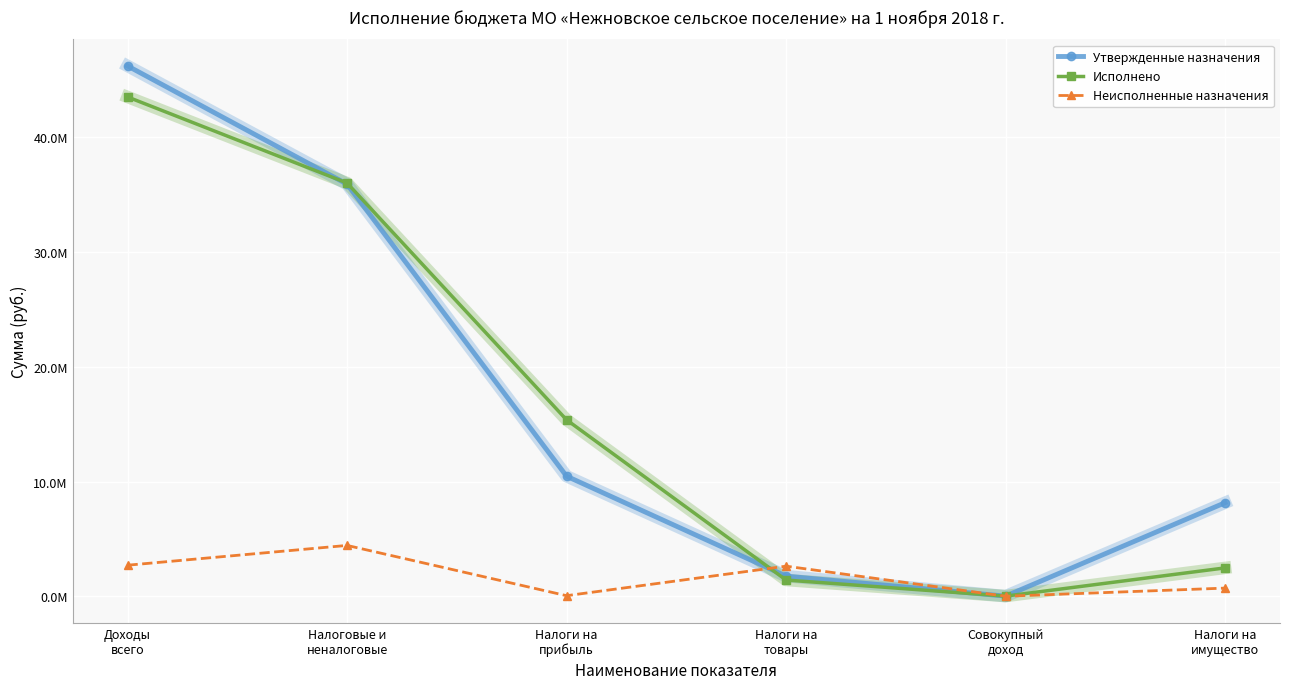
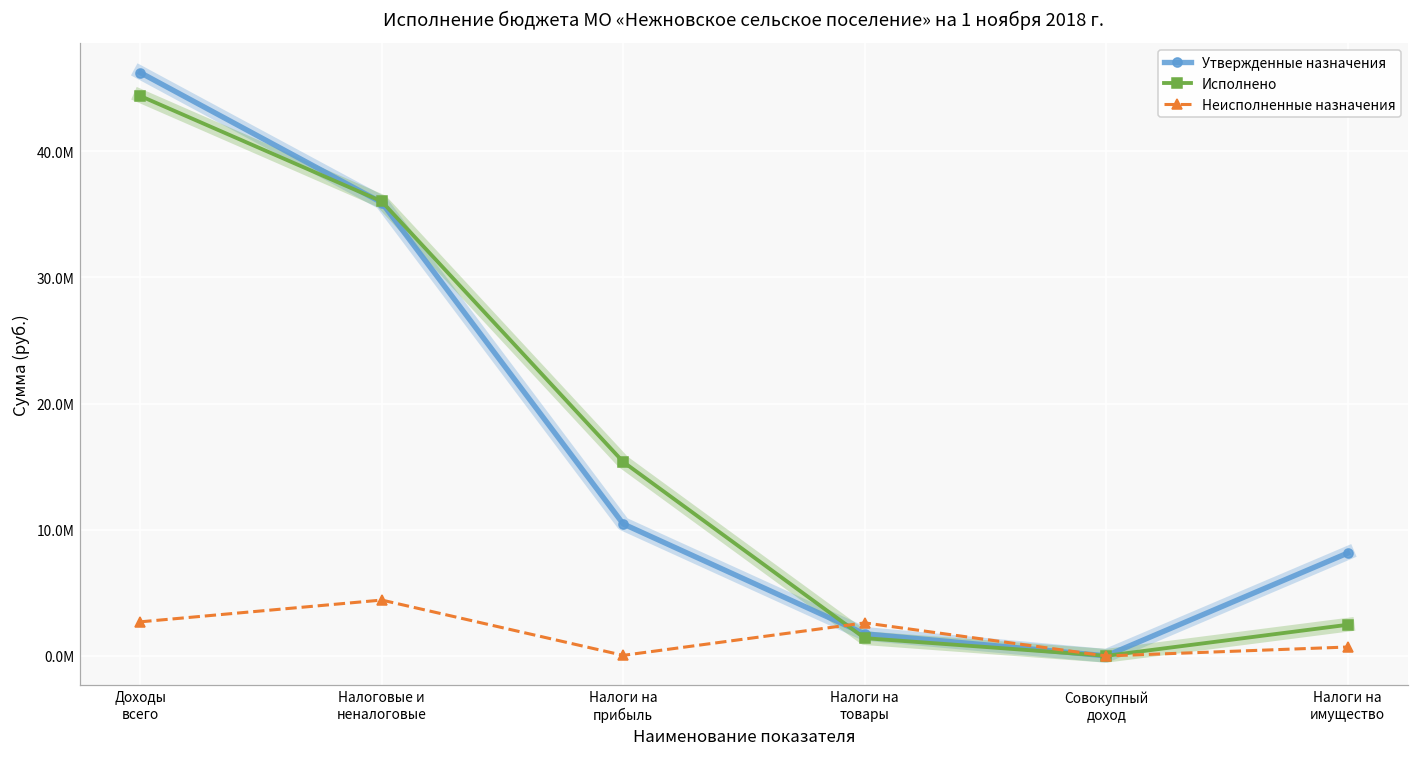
  {
    "Утвержденные назначения": {
      "Доходы всего": "46.2М",
      "Налоги на прибыль": "10.5М",
      "Налоги на товары": "1.8М",
      "Налоги на имущество": "8.2М"
    },
    "Исполнено": {
-     "Доходы всего": "43.5М",
+     "Доходы всего": "44.4М",
      "Налоги на прибыль": "15.4М",
      "Налоги на товары": "1.4М",
      "Налоги на имущество": "2.5М"
    },
    "Неисполненные назначения": {
      "Доходы всего": "2.7М",
      "Налоговые и неналоговые": "4.4М",
      "Налоги на прибыль": "0.0М",
      "Налоги на товары": "2.6М",
      "Налоги на имущество": "0.7М"
    }
  }
